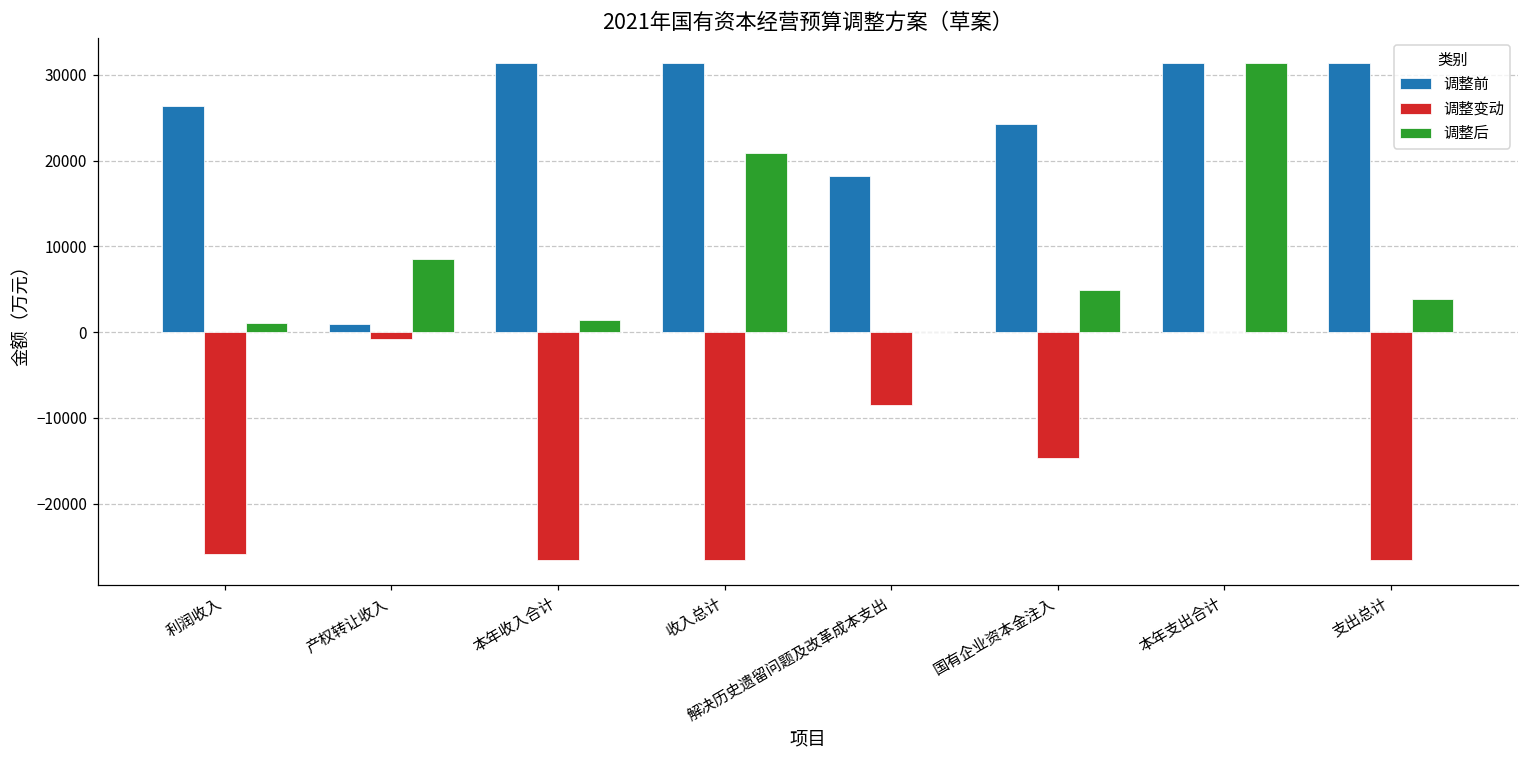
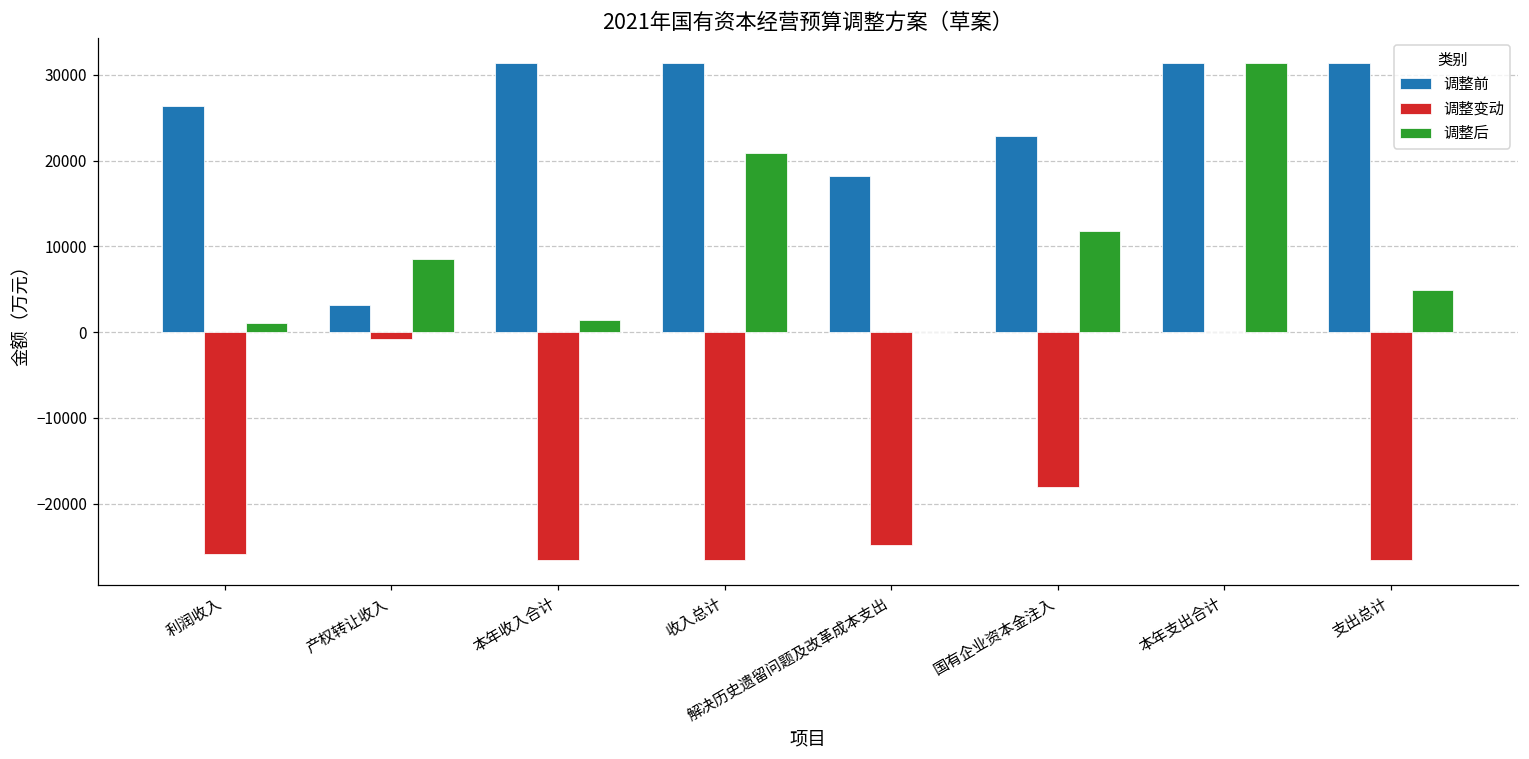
  {
    "调整前": {
      "利润收入": 26000,
-     "产权转让收入": 1000,
+     "产权转让收入": 3000,
      "本年收入合计": 31000,
      "收入总计": 31000,
      "解决历史遗留问题及改革成本支出": 18000,
-     "国有企业资本金注入": 24000,
+     "国有企业资本金注入": 23000,
      "本年支出合计": 31000,
      "支出总计": 31000
    },
    "调整变动": {
      "利润收入": -26000,
      "产权转让收入": -1000,
      "本年收入合计": -27000,
      "收入总计": -27000,
-     "解决历史遗留问题及改革成本支出": -9000,
-     "国有企业资本金注入": -15000,
+     "解决历史遗留问题及改革成本支出": -25000,
+     "国有企业资本金注入": -18000,
      "本年支出合计": 0,
      "支出总计": -27000
    },
    "调整后": {
      "利润收入": 1000,
      "产权转让收入": 9000,
      "本年收入合计": 1000,
      "收入总计": 21000,
      "解决历史遗留问题及改革成本支出": 0,
-     "国有企业资本金注入": 5000,
+     "国有企业资本金注入": 12000,
      "本年支出合计": 31000,
-     "支出总计": 4000
+     "支出总计": 5000
    }
  }
